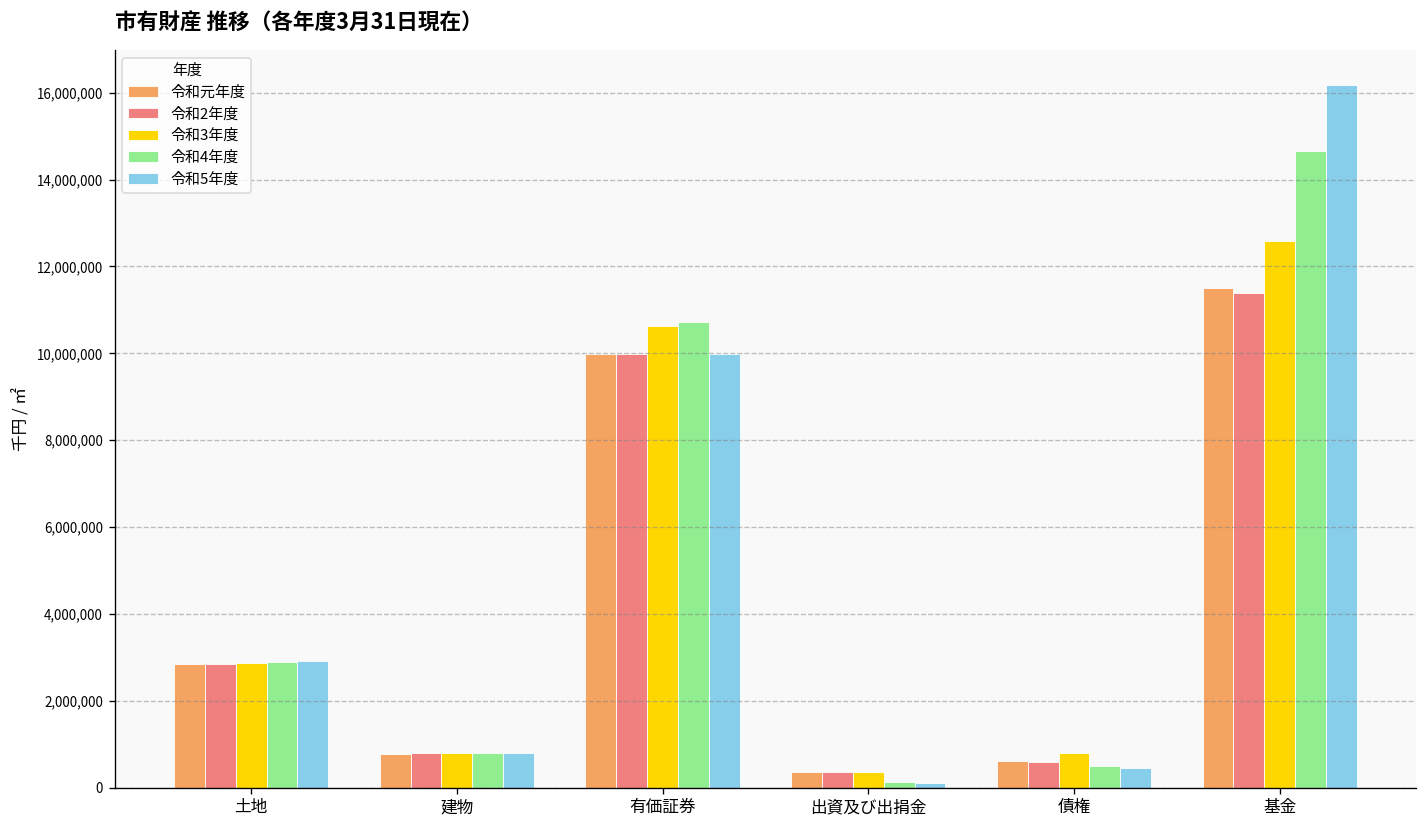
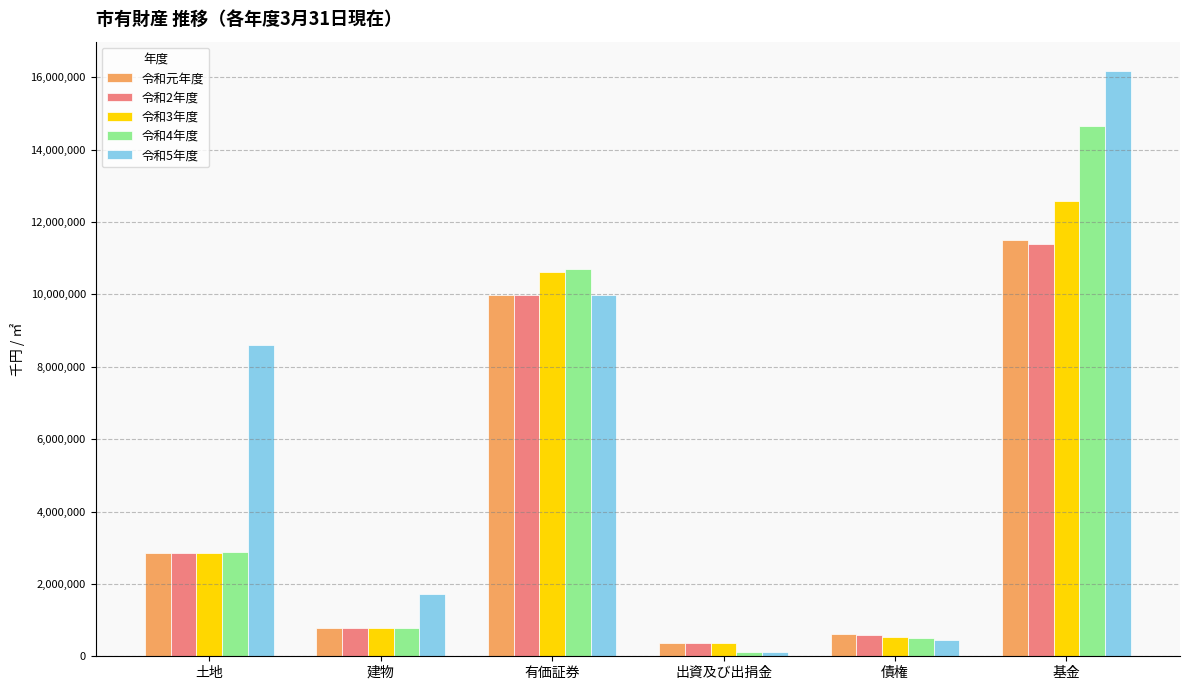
  {
    "令和3年度": {
      "土地": "2,900,000",
      "建物": "800,000",
      "有価証券": "10,600,000",
      "出資及び出捐金": "400,000",
-     "債権": "800,000",
+     "債権": "500,000",
      "基金": "12,600,000"
    },
    "令和4年度": {
      "土地": "2,900,000",
      "建物": "800,000",
      "有価証券": "10,700,000",
      "出資及び出捐金": "100,000",
      "債権": "500,000",
      "基金": "14,700,000"
    },
    "令和5年度": {
-     "土地": "2,900,000",
-     "建物": "800,000",
+     "土地": "8,600,000",
+     "建物": "1,700,000",
      "有価証券": "10,000,000",
      "出資及び出捐金": "100,000",
      "債権": "500,000",
      "基金": "16,200,000"
    }
  }
